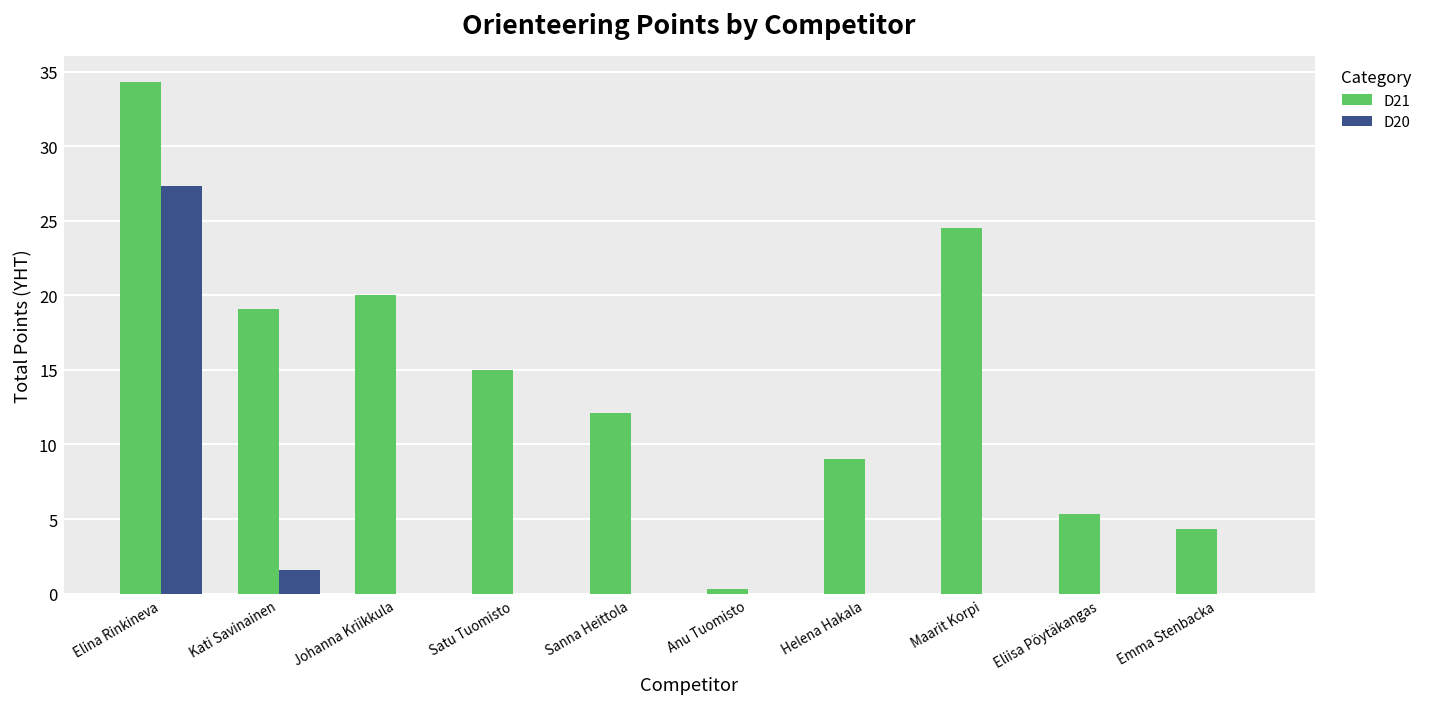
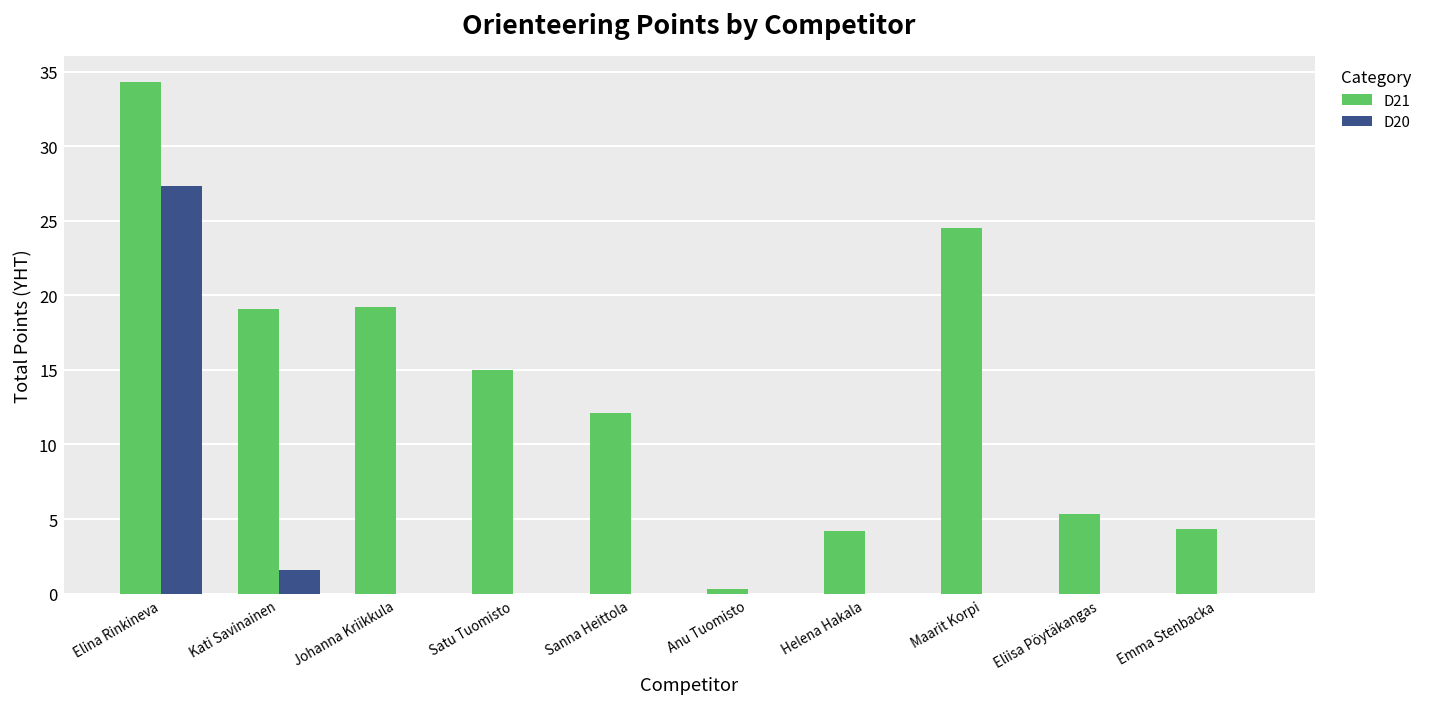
  {
    "D21": {
      "Elina Rinkineva": 34.3,
      "Kati Savinainen": 19.1,
-     "Johanna Kriikkula": 20.0,
+     "Johanna Kriikkula": 19.2,
      "Satu Tuomisto": 15.0,
      "Sanna Heittola": 12.1,
      "Anu Tuomisto": 0.3,
-     "Helena Hakala": 9.0,
+     "Helena Hakala": 4.2,
      "Maarit Korpi": 24.5,
      "Eliisa Pöytäkangas": 5.3,
      "Emma Stenbacka": 4.3
    },
    "D20": {
      "Elina Rinkineva": 27.3,
      "Kati Savinainen": 1.6,
      "Johanna Kriikkula": 0.0,
      "Satu Tuomisto": 0.0,
      "Sanna Heittola": 0.0,
      "Anu Tuomisto": 0.0,
      "Helena Hakala": 0.0,
      "Maarit Korpi": 0.0,
      "Eliisa Pöytäkangas": 0.0,
      "Emma Stenbacka": 0.0
    }
  }
